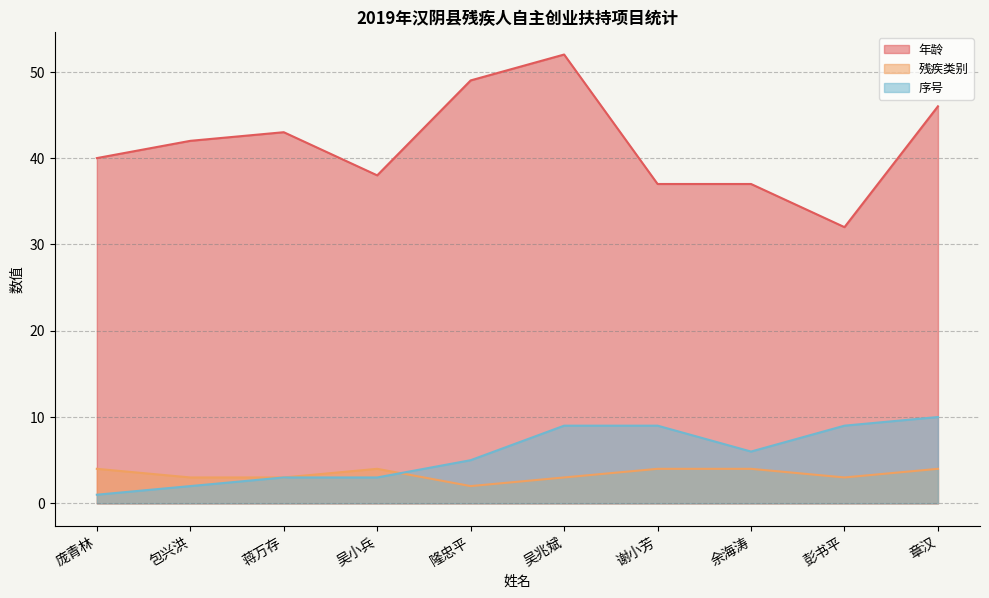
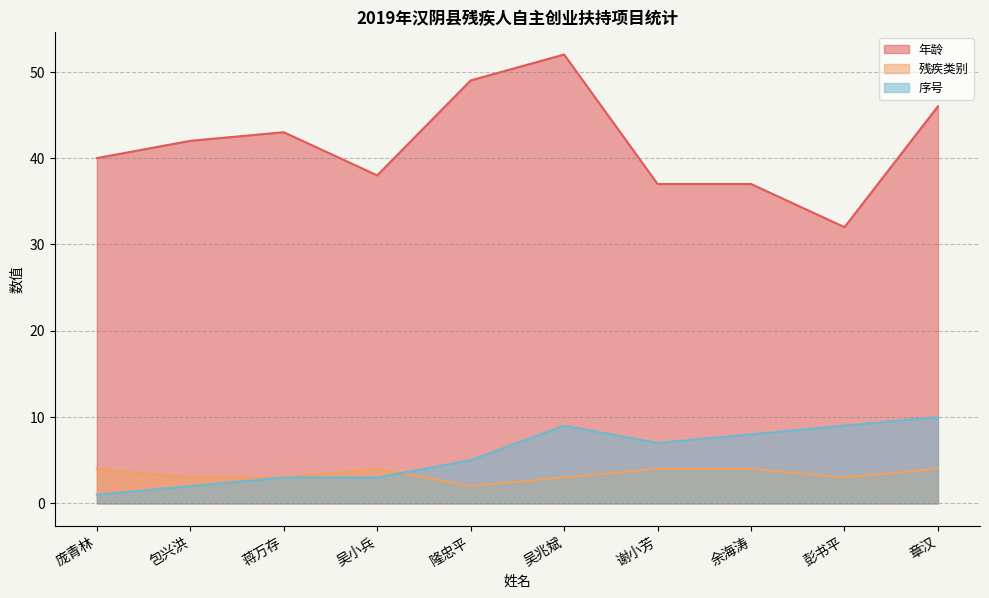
  {
    "序号": {
      "庞青林": 1,
      "包兴洪": 2,
      "吴小兵": 3,
      "隆忠平": 5,
      "吴兆斌": 9,
-     "谢小芳": 9,
-     "余海涛": 6,
+     "谢小芳": 7,
+     "余海涛": 8,
      "彭书平": 9,
      "章汉": 10
    }
  }
